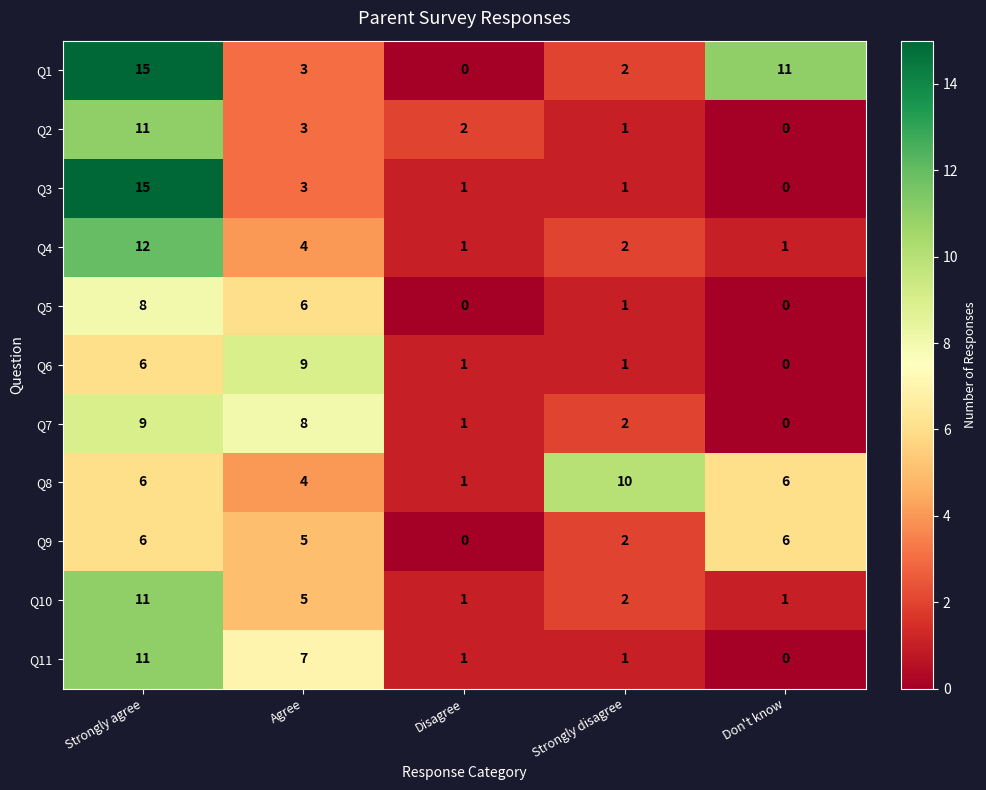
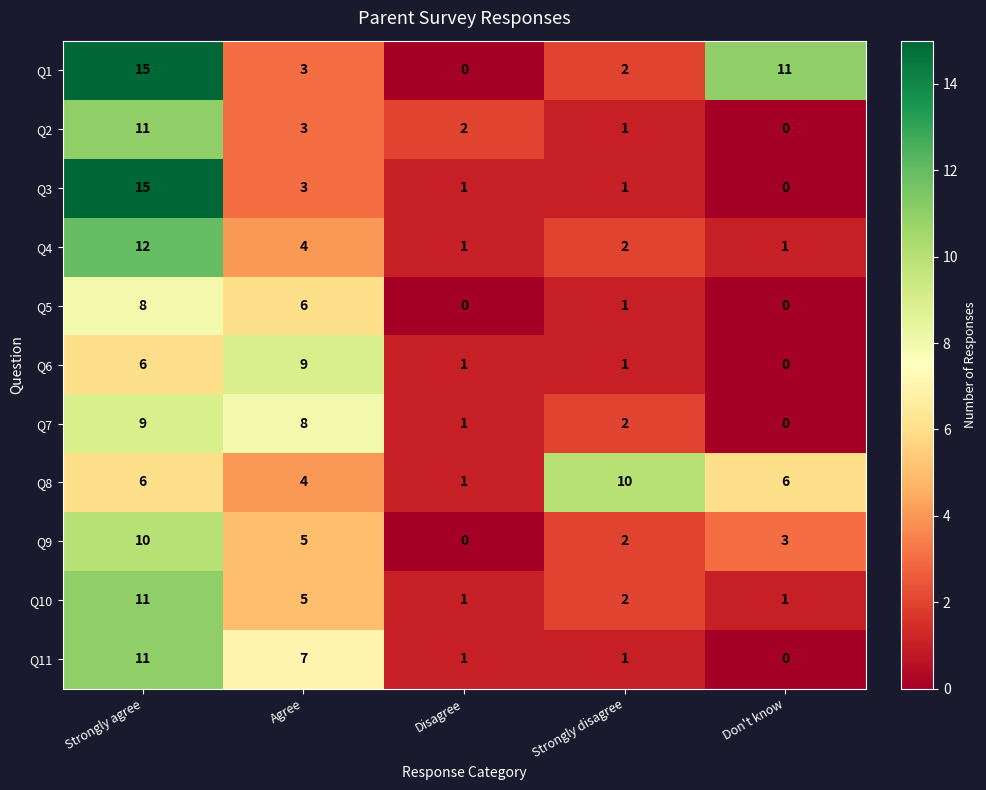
  {
    "Q1": {
      "Strongly agree": 15,
      "Agree": 3,
      "Disagree": 0,
      "Strongly disagree": 2,
      "Don't know": 11
    },
    "Q2": {
      "Strongly agree": 11,
      "Agree": 3,
      "Disagree": 2,
      "Strongly disagree": 1,
      "Don't know": 0
    },
    "Q3": {
      "Strongly agree": 15,
      "Agree": 3,
      "Disagree": 1,
      "Strongly disagree": 1,
      "Don't know": 0
    },
    "Q4": {
      "Strongly agree": 12,
      "Agree": 4,
      "Disagree": 1,
      "Strongly disagree": 2,
      "Don't know": 1
    },
    "Q5": {
      "Strongly agree": 8,
      "Agree": 6,
      "Disagree": 0,
      "Strongly disagree": 1,
      "Don't know": 0
    },
    "Q6": {
      "Strongly agree": 6,
      "Agree": 9,
      "Disagree": 1,
      "Strongly disagree": 1,
      "Don't know": 0
    },
    "Q7": {
      "Strongly agree": 9,
      "Agree": 8,
      "Disagree": 1,
      "Strongly disagree": 2,
      "Don't know": 0
    },
    "Q8": {
      "Strongly agree": 6,
      "Agree": 4,
      "Disagree": 1,
      "Strongly disagree": 10,
      "Don't know": 6
    },
    "Q9": {
-     "Strongly agree": 6,
+     "Strongly agree": 10,
      "Agree": 5,
      "Disagree": 0,
      "Strongly disagree": 2,
-     "Don't know": 6
+     "Don't know": 3
    },
    "Q10": {
      "Strongly agree": 11,
      "Agree": 5,
      "Disagree": 1,
      "Strongly disagree": 2,
      "Don't know": 1
    },
    "Q11": {
      "Strongly agree": 11,
      "Agree": 7,
      "Disagree": 1,
      "Strongly disagree": 1,
      "Don't know": 0
    }
  }
